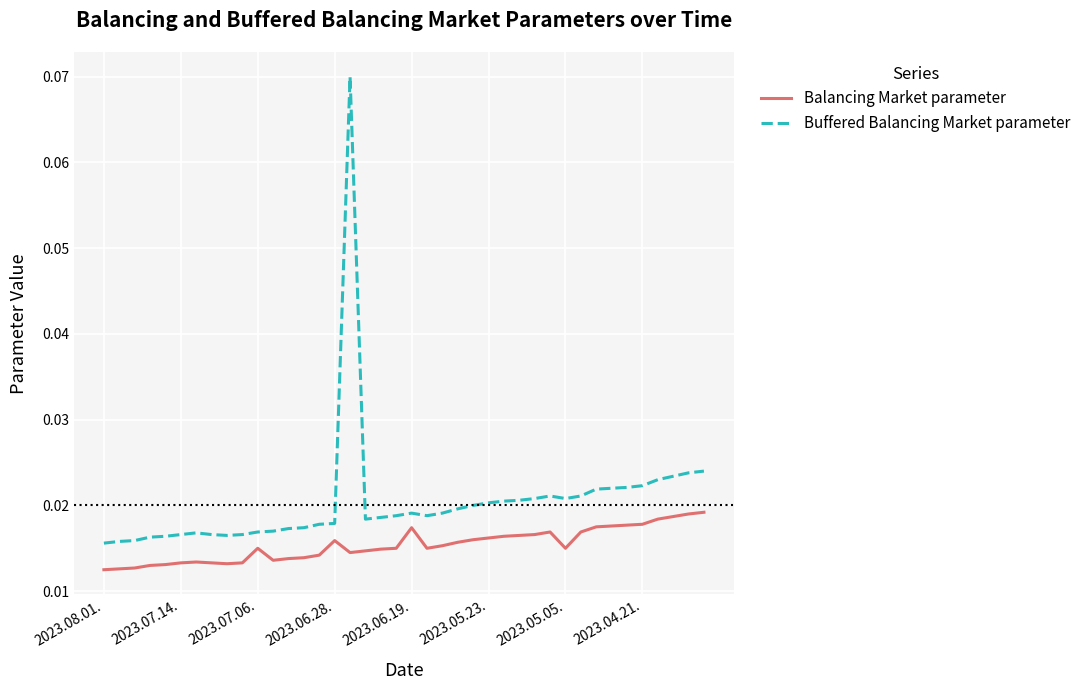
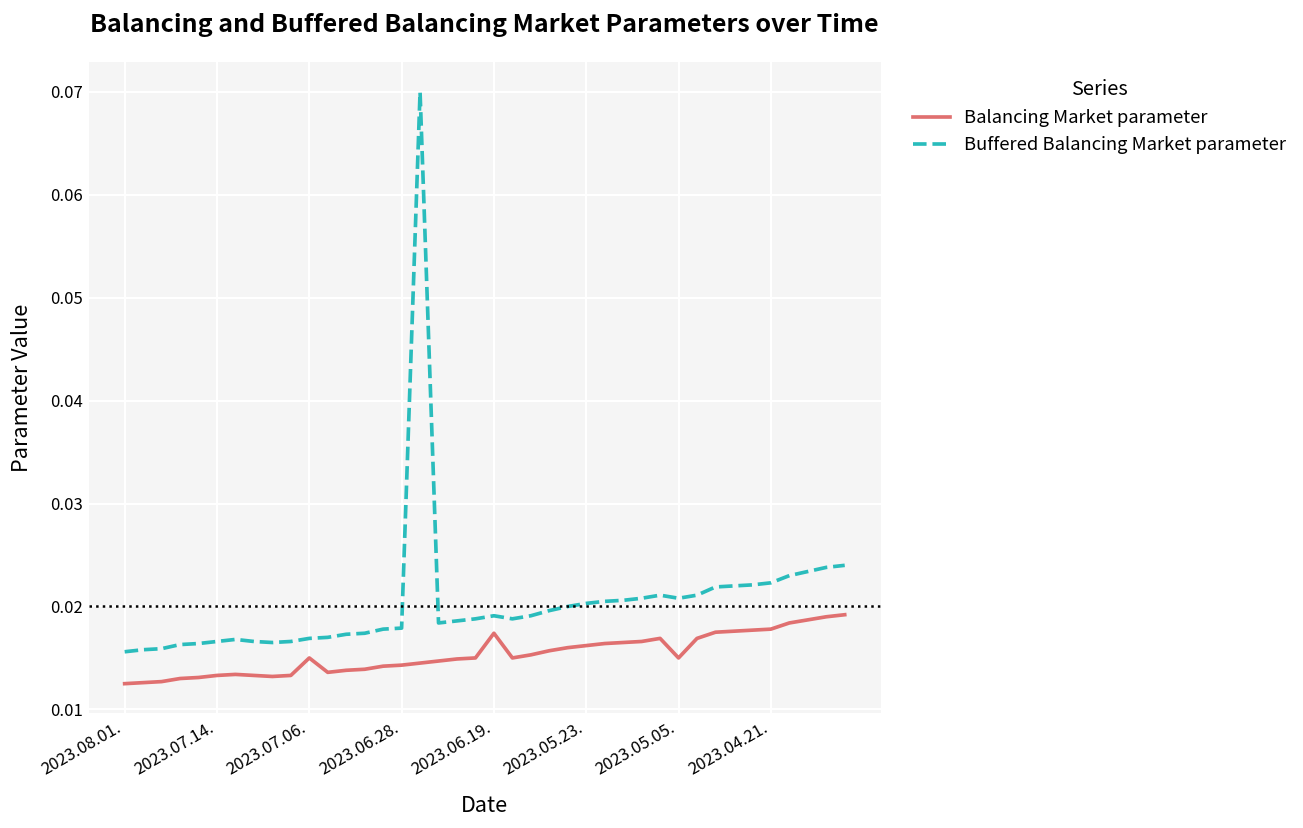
  {
    "Balancing Market parameter": {
      "2023.08.01.": 0.013,
      "2023.07.14.": 0.013,
      "2023.07.06.": 0.015,
-     "2023.06.28.": 0.016,
+     "2023.06.28.": 0.014,
      "2023.06.19.": 0.017,
      "2023.05.23.": 0.016,
      "2023.05.05.": 0.015,
      "2023.04.21.": 0.018
    },
    "Buffered Balancing Market parameter": {
      "2023.08.01.": 0.016,
      "2023.07.14.": 0.017,
      "2023.07.06.": 0.017,
      "2023.06.28.": 0.018,
      "2023.06.19.": 0.019,
      "2023.05.23.": 0.020,
      "2023.05.05.": 0.021,
      "2023.04.21.": 0.022
    }
  }
